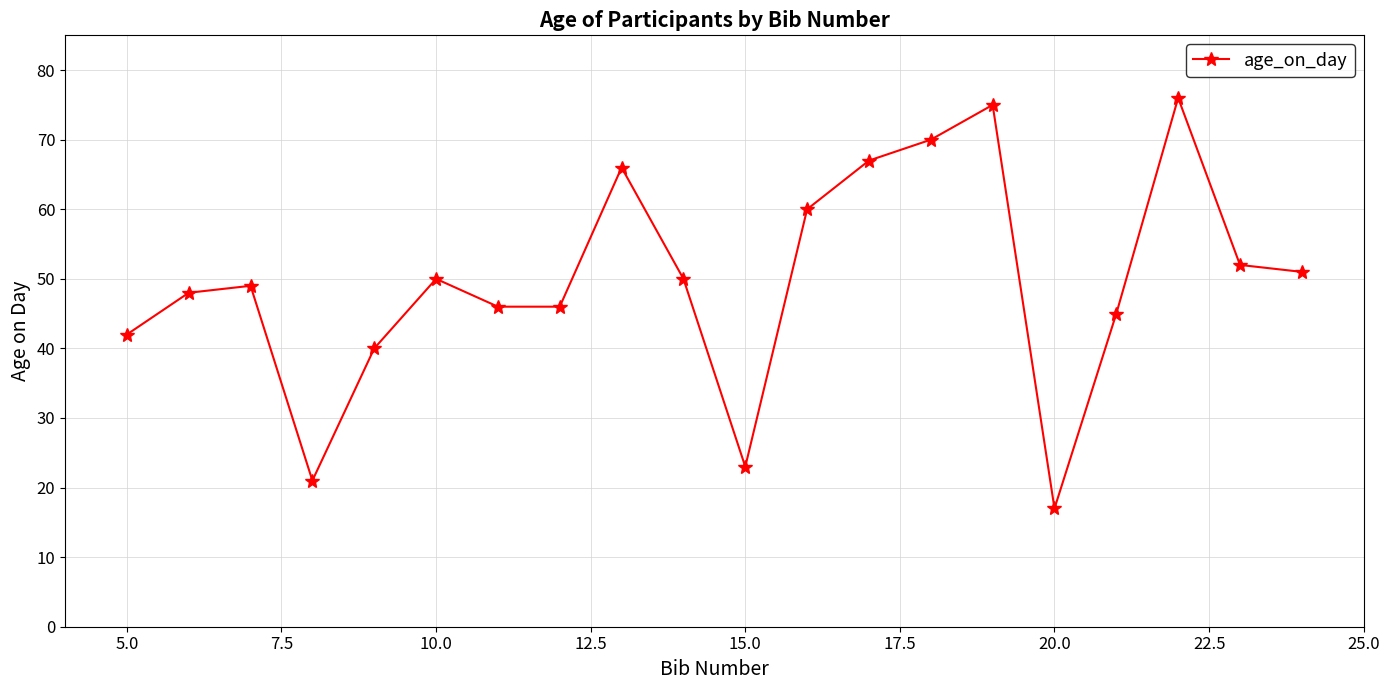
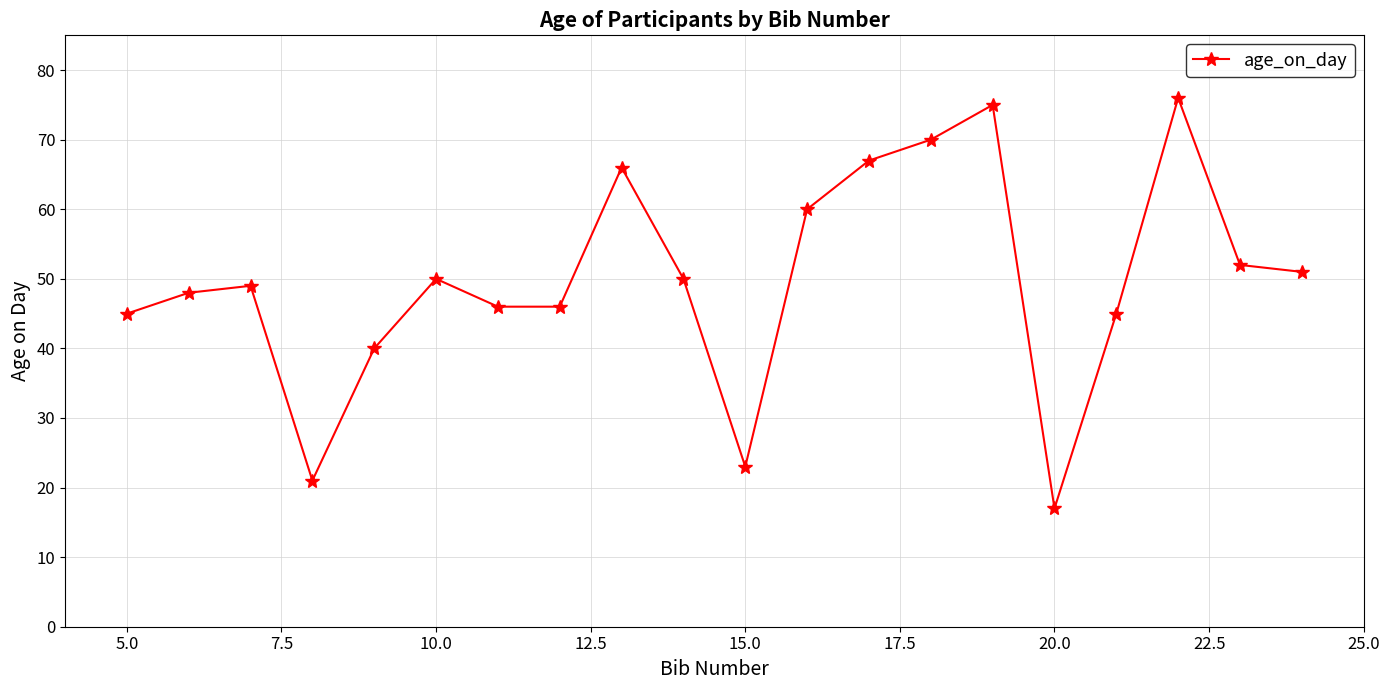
  {
-   "5.0": 42,
+   "5.0": 45,
    "10.0": 50,
    "15.0": 23,
    "20.0": 17
  }
